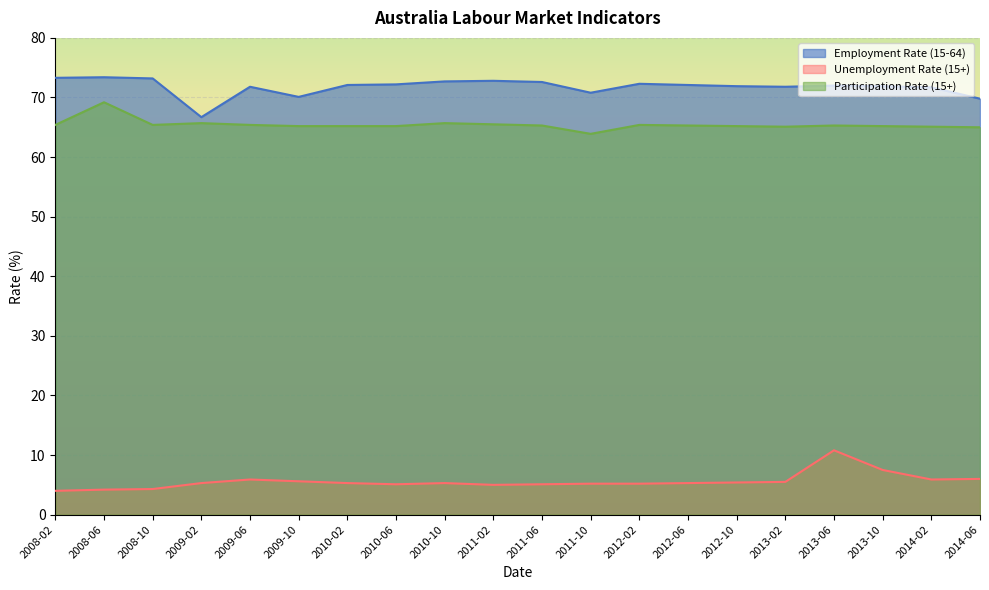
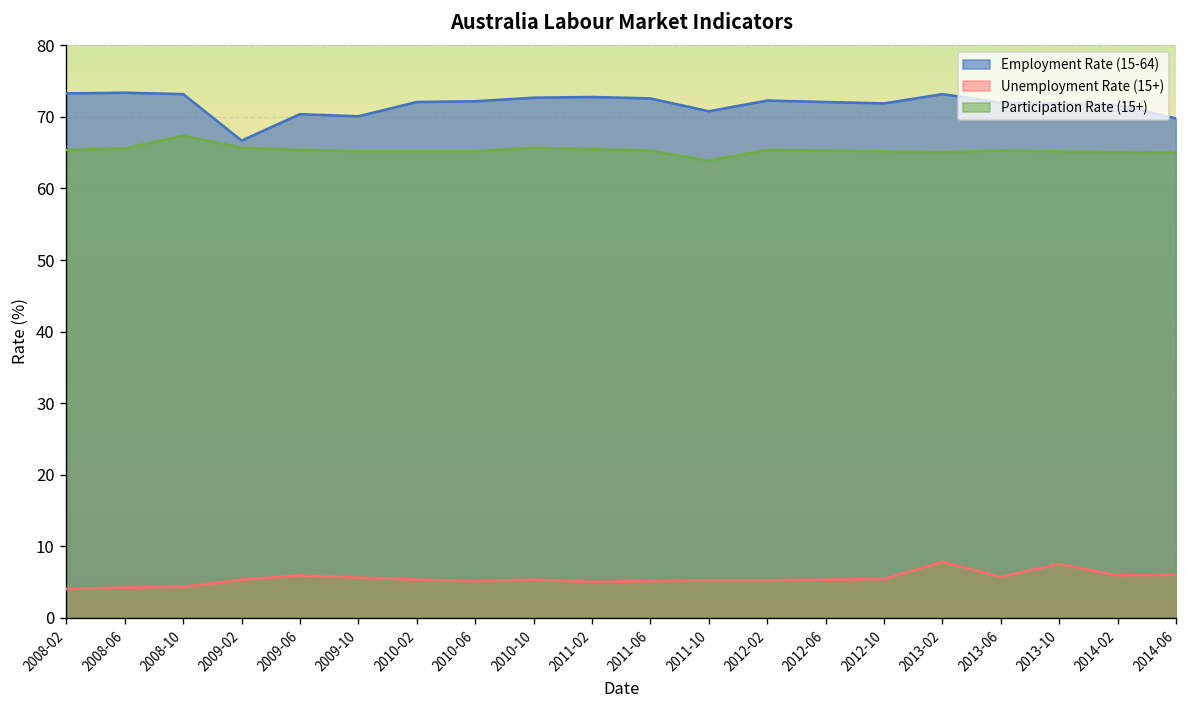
  {
    "Employment Rate (15-64)": {
      "2008-02": 73,
      "2008-06": 73,
      "2008-10": 73,
      "2009-02": 67,
-     "2009-06": 72,
+     "2009-06": 70,
      "2009-10": 70,
      "2010-02": 72,
      "2010-06": 72,
      "2010-10": 73,
      "2011-02": 73,
      "2011-06": 73,
      "2011-10": 71,
      "2012-02": 72,
      "2012-06": 72,
      "2012-10": 72,
-     "2013-02": 72,
+     "2013-02": 73,
      "2014-06": 70
    },
    "Unemployment Rate (15+)": {
      "2008-02": 4,
      "2008-06": 4,
      "2008-10": 4,
      "2009-02": 5,
      "2009-06": 6,
      "2009-10": 6,
      "2010-02": 5,
      "2010-06": 5,
      "2010-10": 5,
      "2011-02": 5,
      "2011-06": 5,
      "2011-10": 5,
      "2012-02": 5,
      "2012-06": 5,
      "2012-10": 5,
-     "2013-02": 6,
-     "2013-06": 11,
+     "2013-02": 8,
+     "2013-06": 6,
      "2013-10": 8,
      "2014-02": 6,
      "2014-06": 6
    },
    "Participation Rate (15+)": {
      "2008-02": 65,
-     "2008-06": 69,
-     "2008-10": 65,
+     "2008-06": 66,
+     "2008-10": 67,
      "2009-02": 66,
      "2009-06": 65,
      "2009-10": 65,
      "2010-02": 65,
      "2010-06": 65,
      "2010-10": 66,
      "2011-02": 66,
      "2011-06": 65,
      "2011-10": 64,
      "2012-02": 65,
      "2012-06": 65,
      "2012-10": 65,
      "2013-02": 65,
      "2013-06": 65,
      "2013-10": 65,
      "2014-02": 65,
      "2014-06": 65
    }
  }
